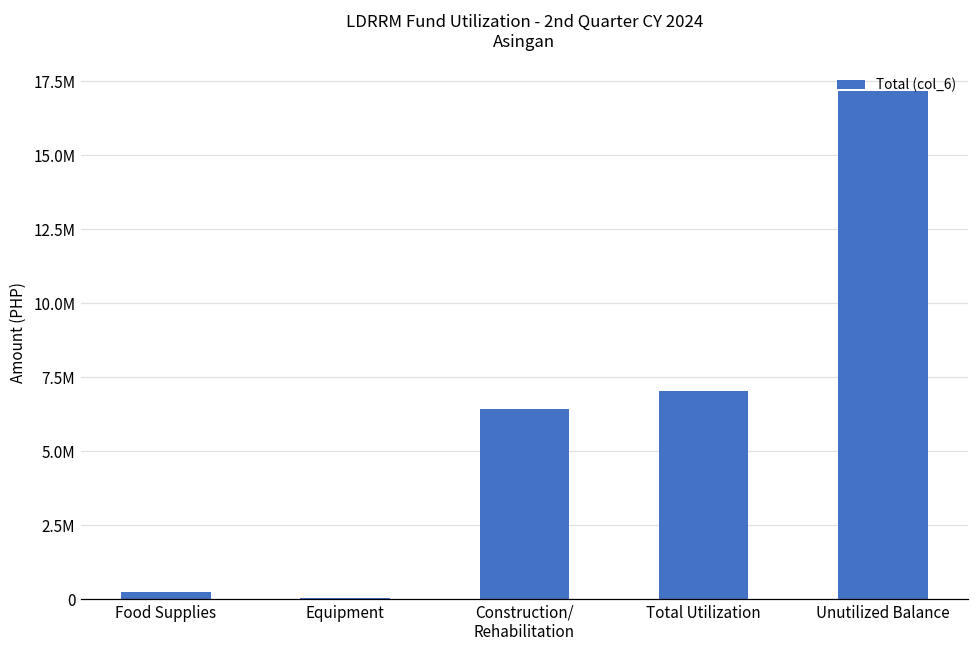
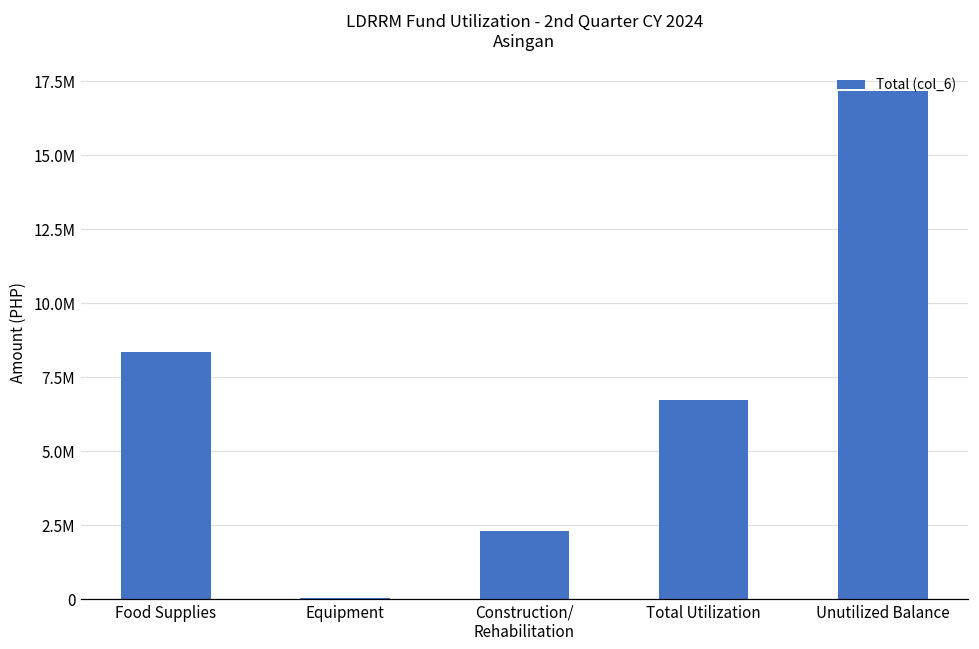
  {
-   "Food Supplies": 200000,
-   "Construction/ Rehabilitation": 6400000,
-   "Total Utilization": 7000000,
+   "Food Supplies": 8400000,
+   "Construction/ Rehabilitation": 2300000,
+   "Total Utilization": 6700000,
    "Unutilized Balance": 17200000
  }
